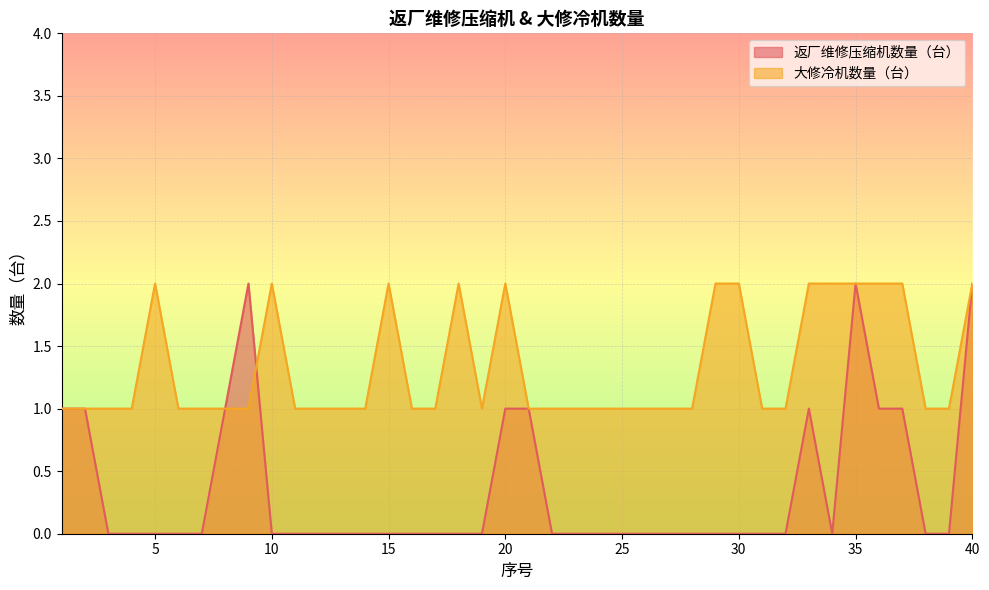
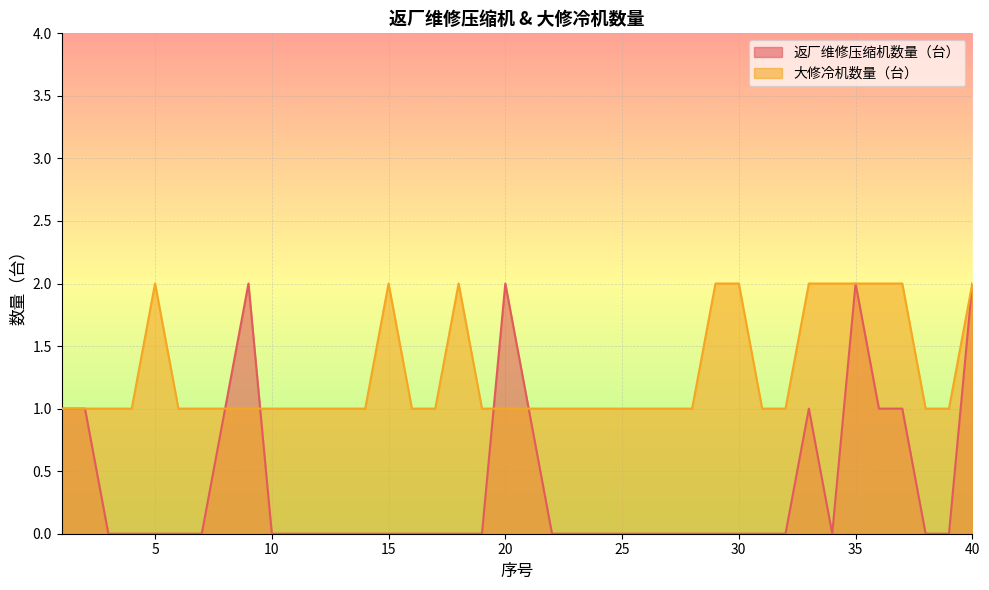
  {
    "返厂维修压缩机数量（台）": {
      "5": 0,
      "10": 0,
      "15": 0,
-     "20": 1,
+     "20": 2,
      "25": 0,
      "30": 0
    },
    "大修冷机数量（台）": {
      "5": 2,
-     "10": 2,
+     "10": 1,
      "15": 2,
-     "20": 2,
+     "20": 1,
      "25": 1,
      "30": 2
    }
  }
